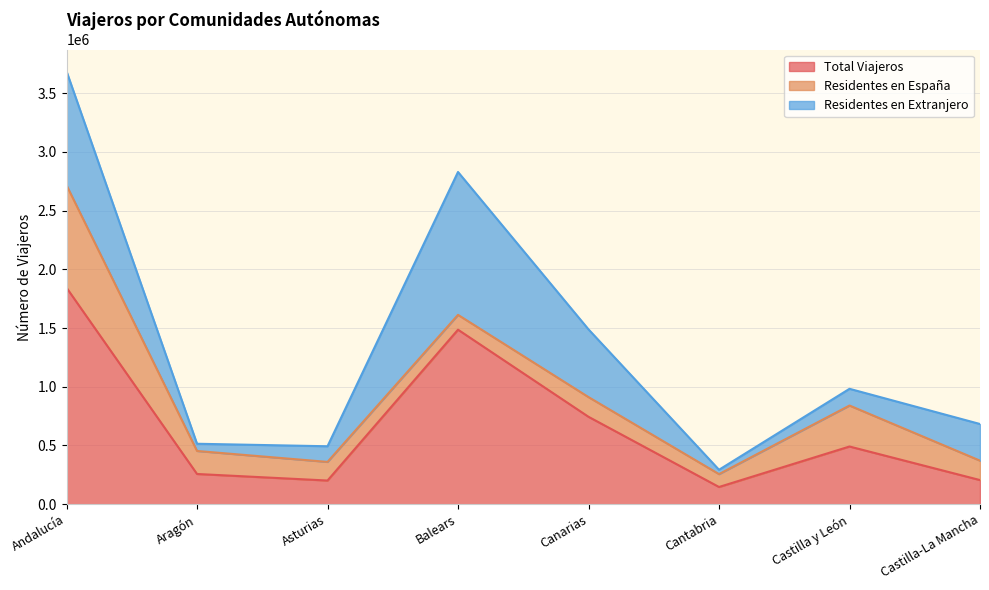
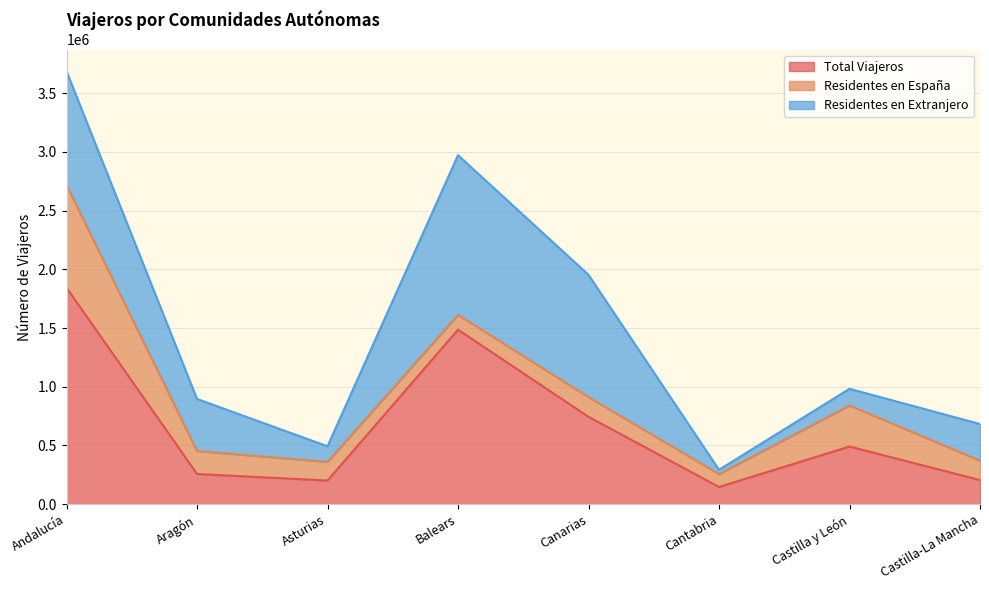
  {
    "Residentes en Extranjero": {
      "Andalucía": 970000,
-     "Aragón": 60000,
+     "Aragón": 440000,
      "Asturias": 130000,
-     "Balears": 1220000,
-     "Canarias": 580000,
+     "Balears": 1360000,
+     "Canarias": 1040000,
      "Cantabria": 40000,
      "Castilla y León": 140000,
      "Castilla-La Mancha": 310000
    }
  }
